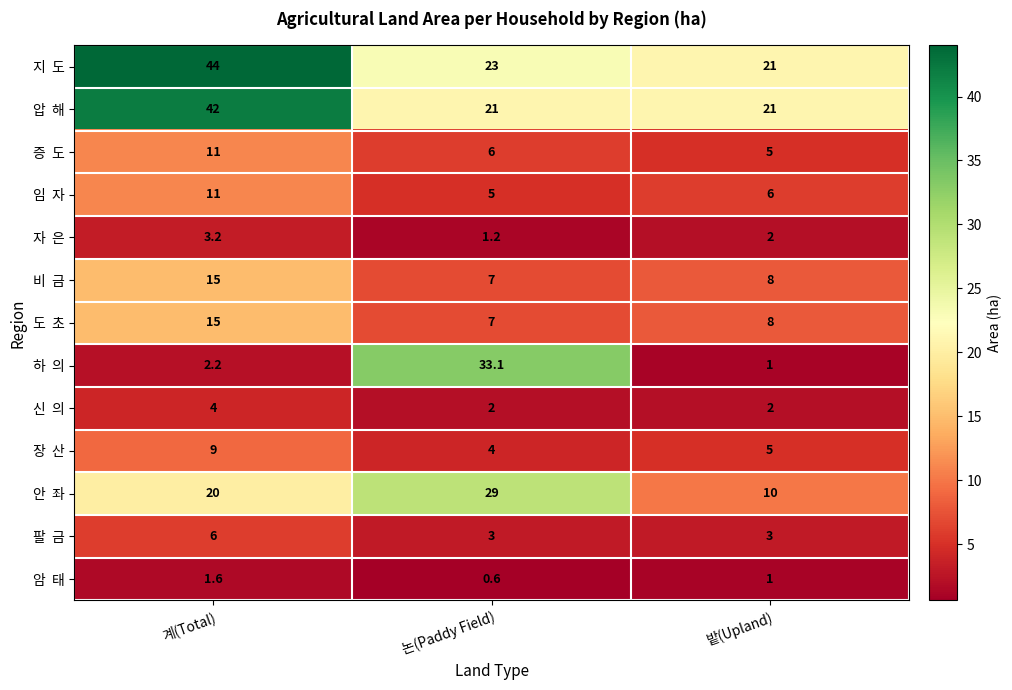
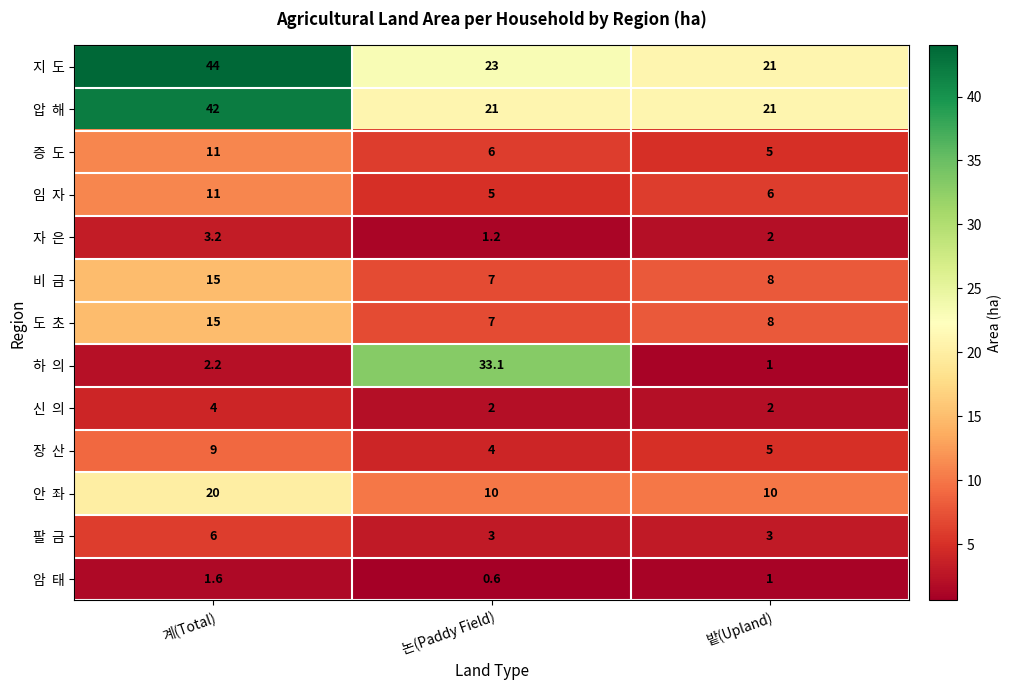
  {
    "지 도": {
      "계(Total)": 44,
      "논(Paddy Field)": 23,
      "밭(Upland)": 21
    },
    "압 해": {
      "계(Total)": 42,
      "논(Paddy Field)": 21,
      "밭(Upland)": 21
    },
    "증 도": {
      "계(Total)": 11,
      "논(Paddy Field)": 6,
      "밭(Upland)": 5
    },
    "임 자": {
      "계(Total)": 11,
      "논(Paddy Field)": 5,
      "밭(Upland)": 6
    },
    "자 은": {
      "계(Total)": 3.2,
      "논(Paddy Field)": 1.2,
      "밭(Upland)": 2
    },
    "비 금": {
      "계(Total)": 15,
      "논(Paddy Field)": 7,
      "밭(Upland)": 8
    },
    "도 초": {
      "계(Total)": 15,
      "논(Paddy Field)": 7,
      "밭(Upland)": 8
    },
    "하 의": {
      "계(Total)": 2.2,
      "논(Paddy Field)": 33.1,
      "밭(Upland)": 1
    },
    "신 의": {
      "계(Total)": 4,
      "논(Paddy Field)": 2,
      "밭(Upland)": 2
    },
    "장 산": {
      "계(Total)": 9,
      "논(Paddy Field)": 4,
      "밭(Upland)": 5
    },
    "안 좌": {
      "계(Total)": 20,
-     "논(Paddy Field)": 29,
+     "논(Paddy Field)": 10,
      "밭(Upland)": 10
    },
    "팔 금": {
      "계(Total)": 6,
      "논(Paddy Field)": 3,
      "밭(Upland)": 3
    },
    "암 태": {
      "계(Total)": 1.6,
      "논(Paddy Field)": 0.6,
      "밭(Upland)": 1
    }
  }
